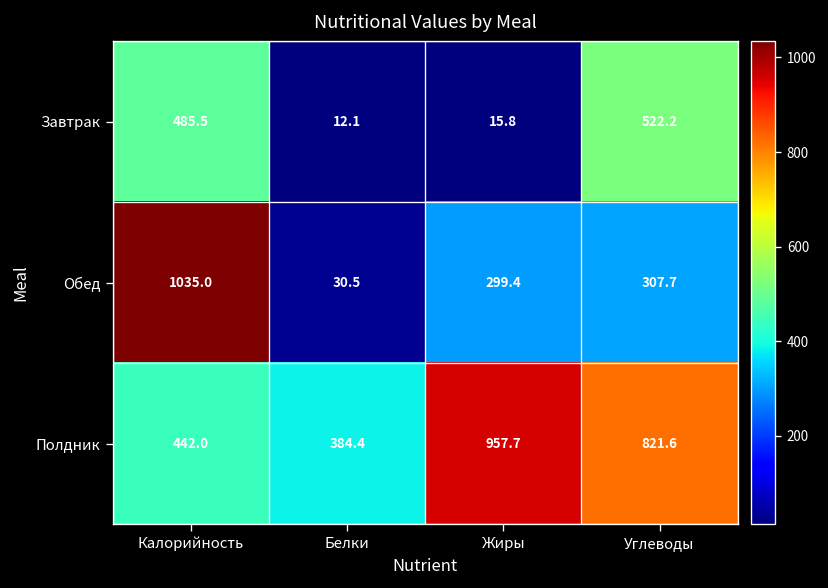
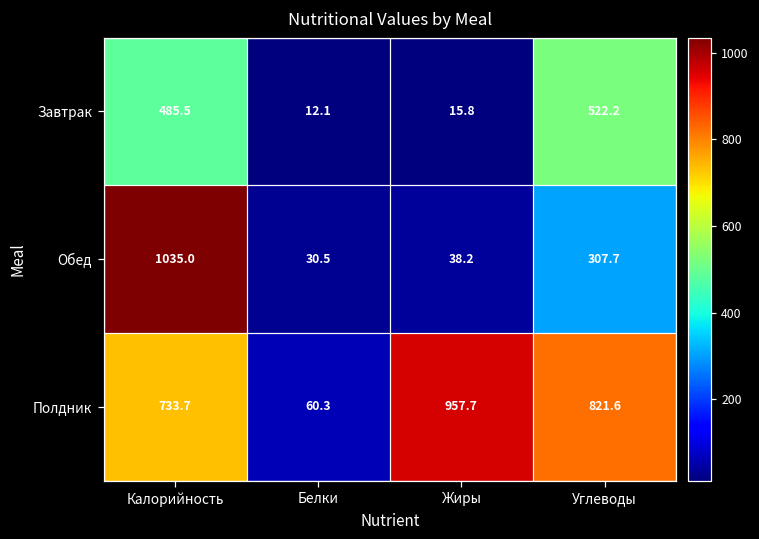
  {
    "Завтрак": {
      "Калорийность": 485.5,
      "Белки": 12.1,
      "Жиры": 15.8,
      "Углеводы": 522.2
    },
    "Обед": {
      "Калорийность": 1035.0,
      "Белки": 30.5,
-     "Жиры": 299.4,
+     "Жиры": 38.2,
      "Углеводы": 307.7
    },
    "Полдник": {
-     "Калорийность": 442.0,
-     "Белки": 384.4,
+     "Калорийность": 733.7,
+     "Белки": 60.3,
      "Жиры": 957.7,
      "Углеводы": 821.6
    }
  }
